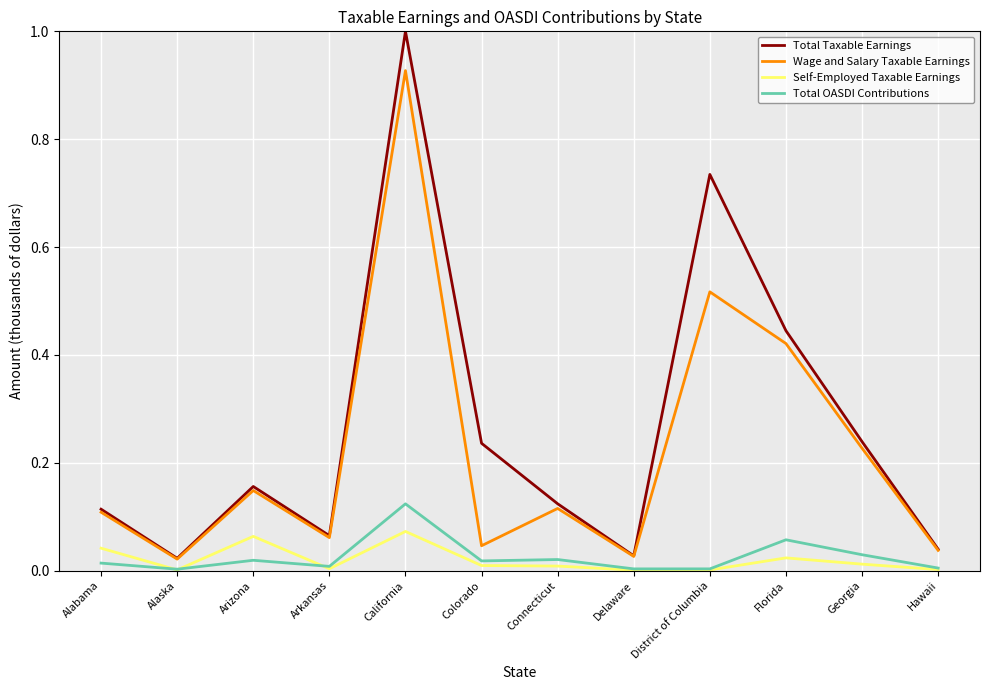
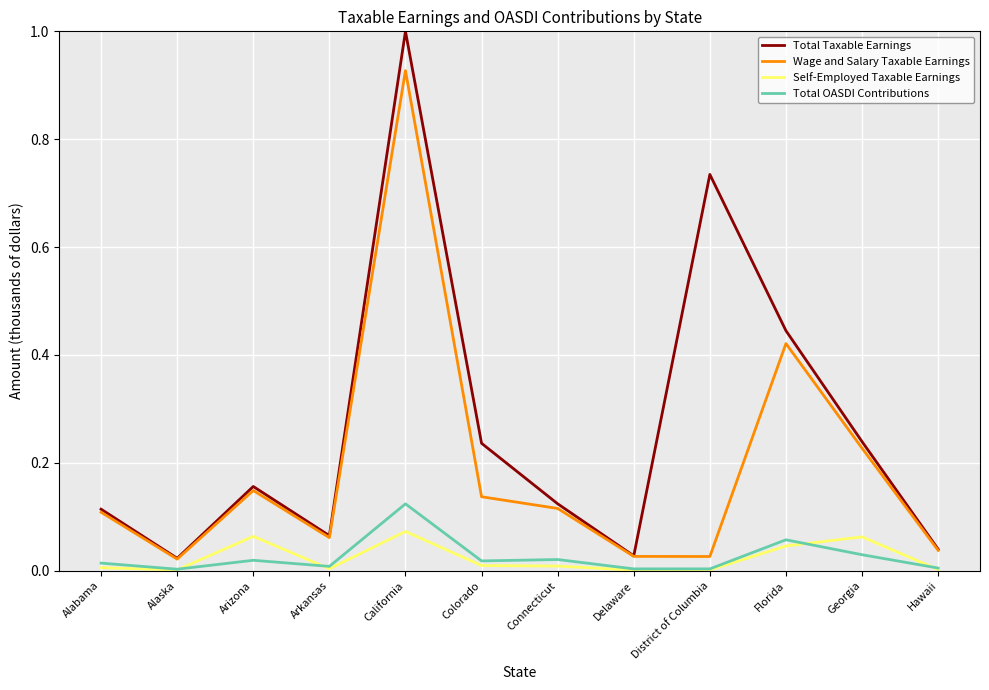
  {
    "Total Taxable Earnings": {
      "Alabama": 0.11,
      "Arizona": 0.16,
      "California": 1.00,
      "Colorado": 0.24,
      "Connecticut": 0.12,
      "District of Columbia": 0.73,
      "Florida": 0.44,
      "Georgia": 0.24
    },
    "Wage and Salary Taxable Earnings": {
      "Alabama": 0.11,
      "Arizona": 0.15,
      "California": 0.93,
-     "Colorado": 0.05,
+     "Colorado": 0.14,
      "Connecticut": 0.12,
-     "District of Columbia": 0.52,
+     "District of Columbia": 0.03,
      "Florida": 0.42,
      "Georgia": 0.23
    },
    "Self-Employed Taxable Earnings": {
-     "Alabama": 0.04,
+     "Alabama": 0.01,
      "Arizona": 0.06,
      "California": 0.07,
      "Colorado": 0.01,
      "Connecticut": 0.01,
-     "Florida": 0.02,
-     "Georgia": 0.01
+     "Florida": 0.05,
+     "Georgia": 0.06
    },
    "Total OASDI Contributions": {
      "Alabama": 0.01,
      "Arizona": 0.02,
      "California": 0.12,
      "Colorado": 0.02,
      "Connecticut": 0.02,
      "Florida": 0.06,
      "Georgia": 0.03
    }
  }
